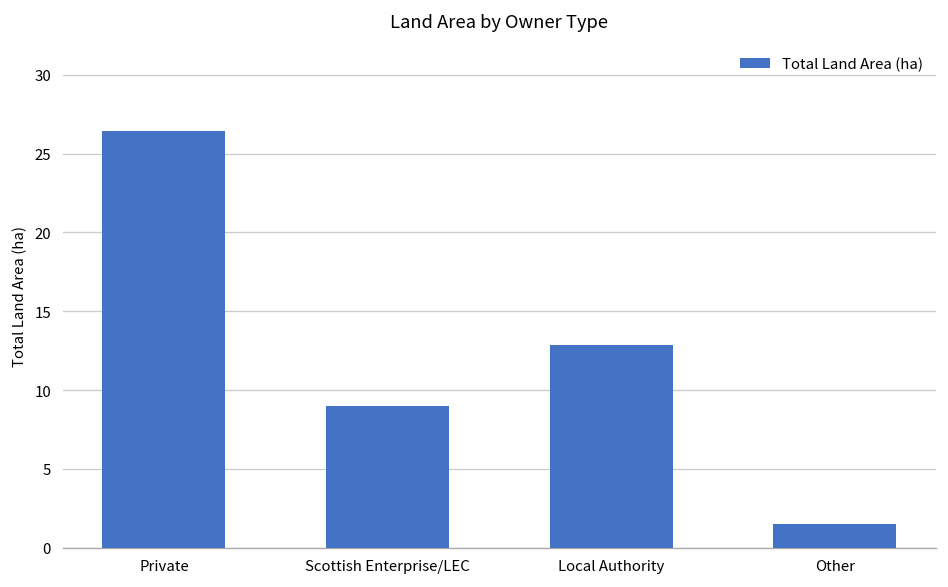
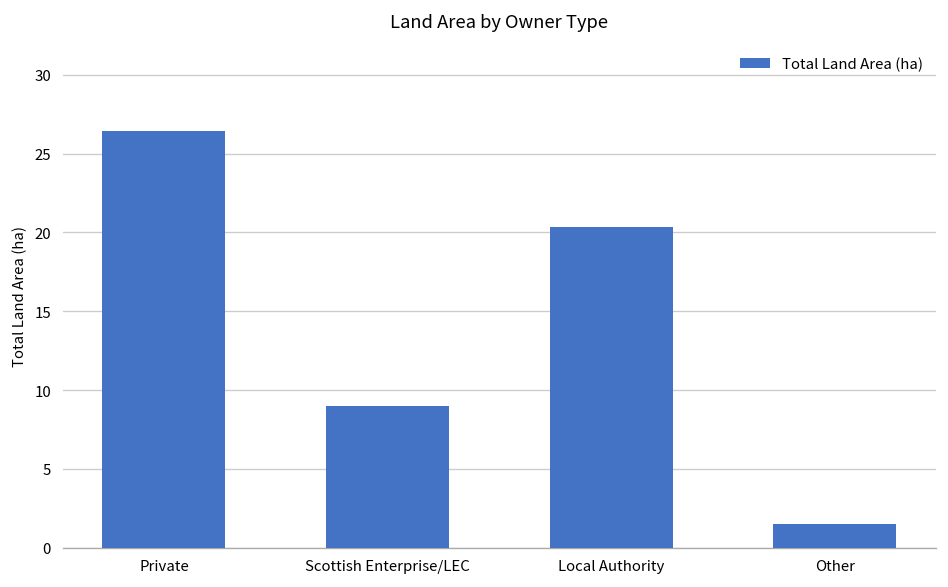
  {
    "Private": 26.4,
    "Scottish Enterprise/LEC": 9.0,
-   "Local Authority": 12.8,
+   "Local Authority": 20.4,
    "Other": 1.5
  }
